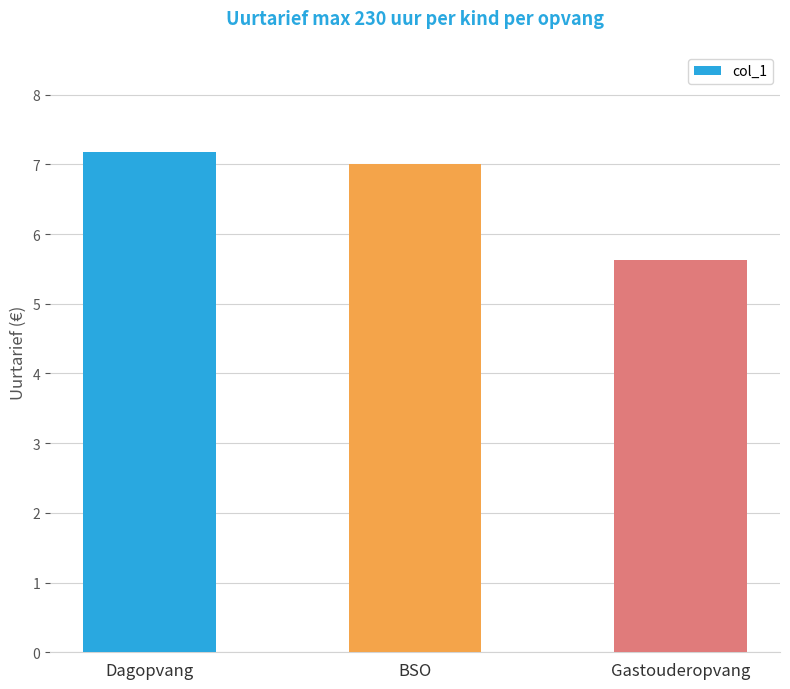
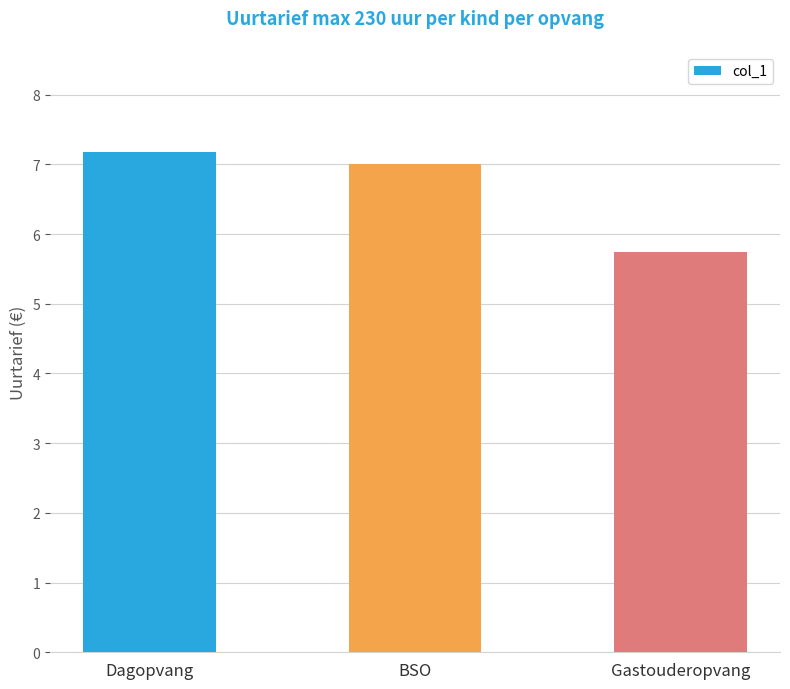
  {
    "Dagopvang": 7.2,
    "BSO": 7.0,
-   "Gastouderopvang": 5.6
+   "Gastouderopvang": 5.8
  }
